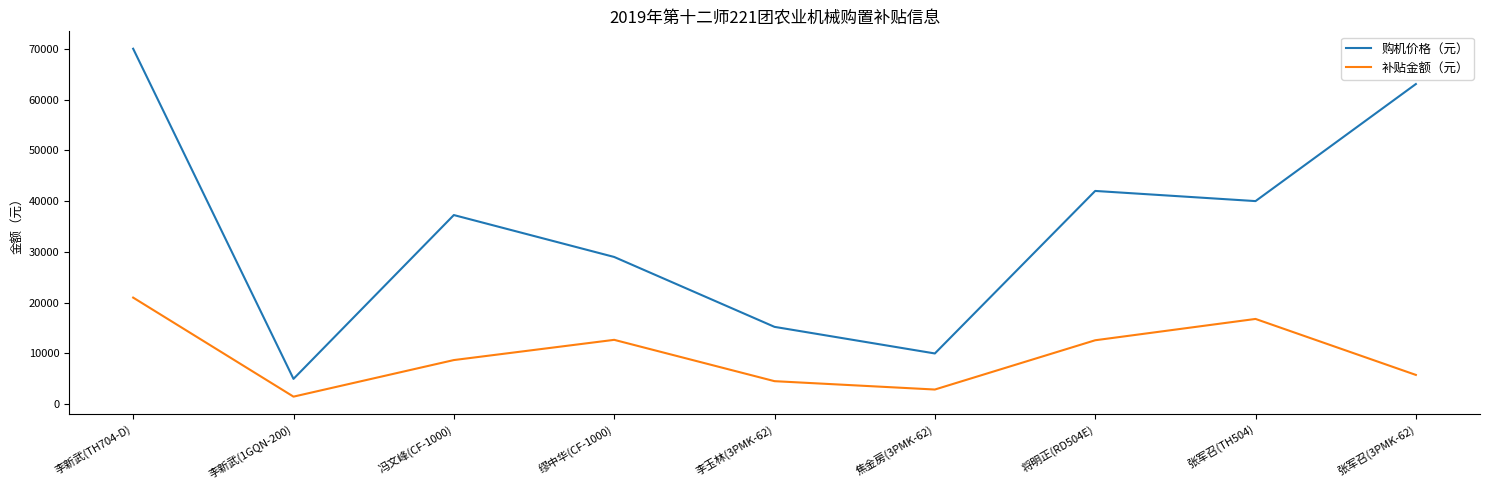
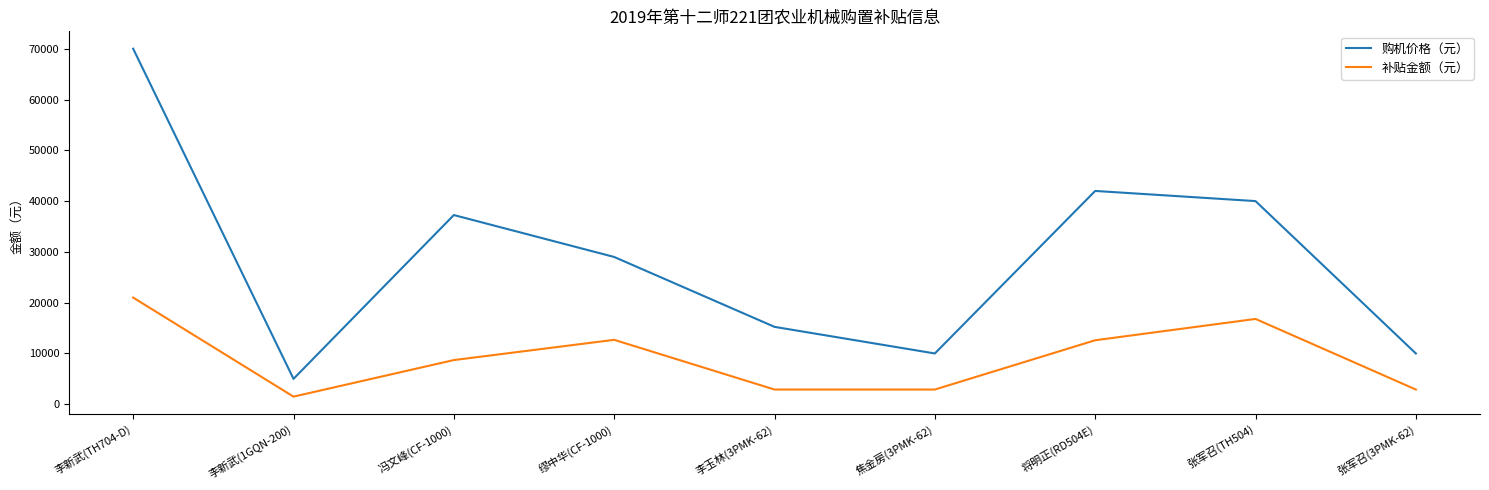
  {
    "购机价格（元）": {
      "李新武(TH704-D)": 70000,
      "李新武(1GQN-200)": 5000,
      "冯文峰(CF-1000)": 37000,
      "缪中华(CF-1000)": 29000,
      "李玉林(3PMK-62)": 15000,
      "焦金房(3PMK-62)": 10000,
      "将明正(RD504E)": 42000,
      "张军召(TH504)": 40000,
-     "张军召(3PMK-62)": 63000
+     "张军召(3PMK-62)": 10000
    },
    "补贴金额（元）": {
      "李新武(TH704-D)": 21000,
      "李新武(1GQN-200)": 2000,
      "冯文峰(CF-1000)": 9000,
      "缪中华(CF-1000)": 13000,
-     "李玉林(3PMK-62)": 5000,
+     "李玉林(3PMK-62)": 3000,
      "焦金房(3PMK-62)": 3000,
      "将明正(RD504E)": 13000,
      "张军召(TH504)": 17000,
-     "张军召(3PMK-62)": 6000
+     "张军召(3PMK-62)": 3000
    }
  }
